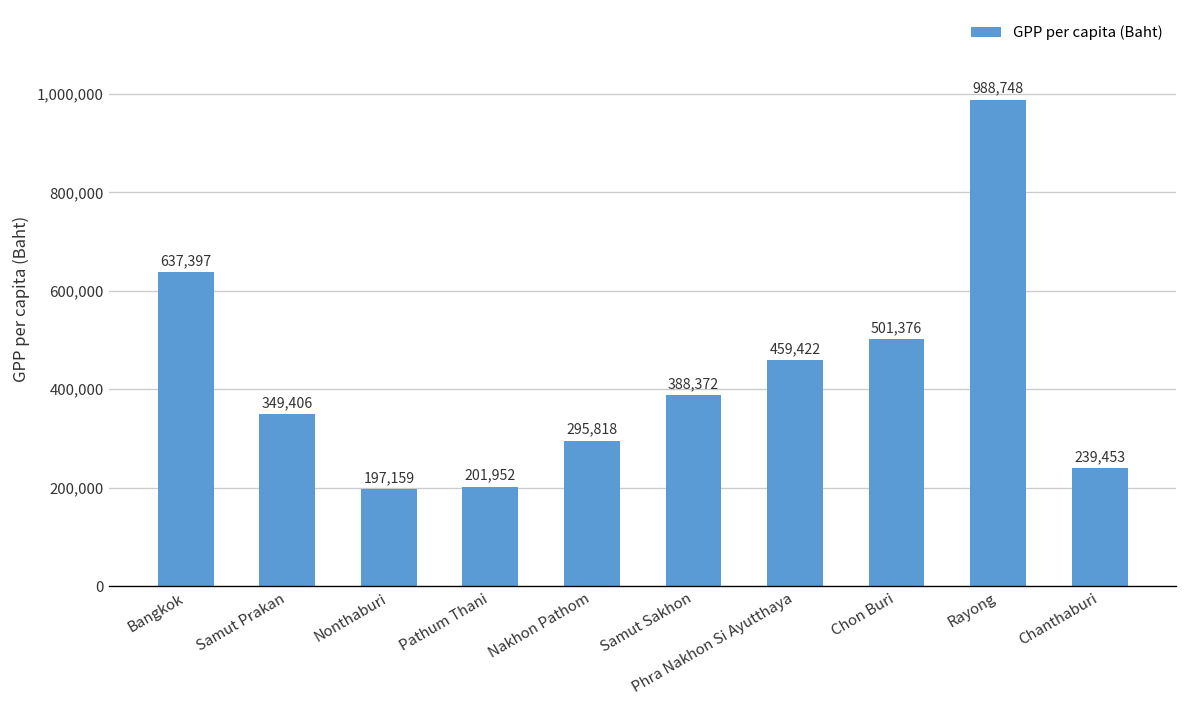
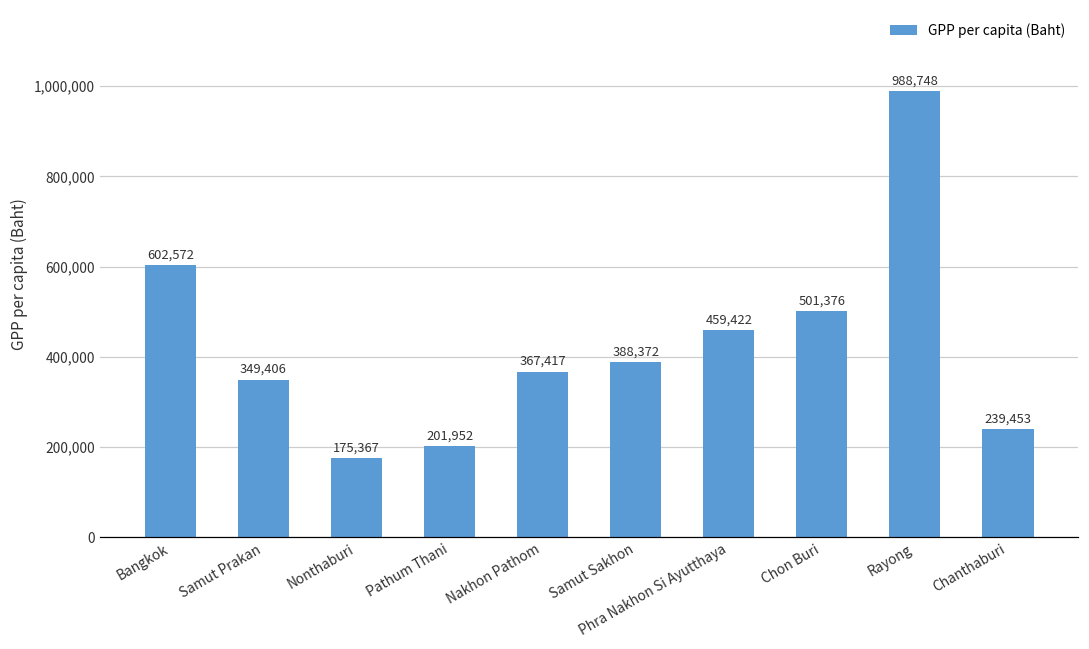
  {
-   "Bangkok": "637,397",
+   "Bangkok": "602,572",
    "Samut Prakan": "349,406",
-   "Nonthaburi": "197,159",
+   "Nonthaburi": "175,367",
    "Pathum Thani": "201,952",
-   "Nakhon Pathom": "295,818",
+   "Nakhon Pathom": "367,417",
    "Samut Sakhon": "388,372",
    "Phra Nakhon Si Ayutthaya": "459,422",
    "Chon Buri": "501,376",
    "Rayong": "988,748",
    "Chanthaburi": "239,453"
  }
